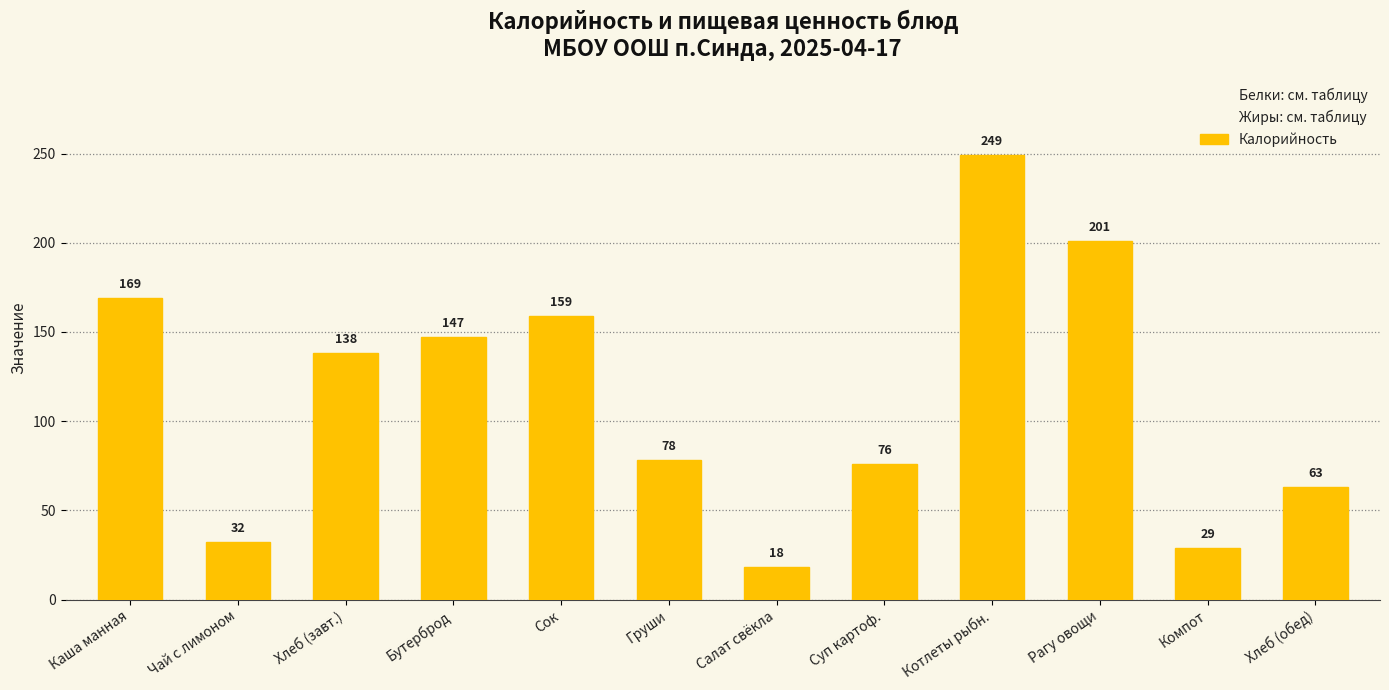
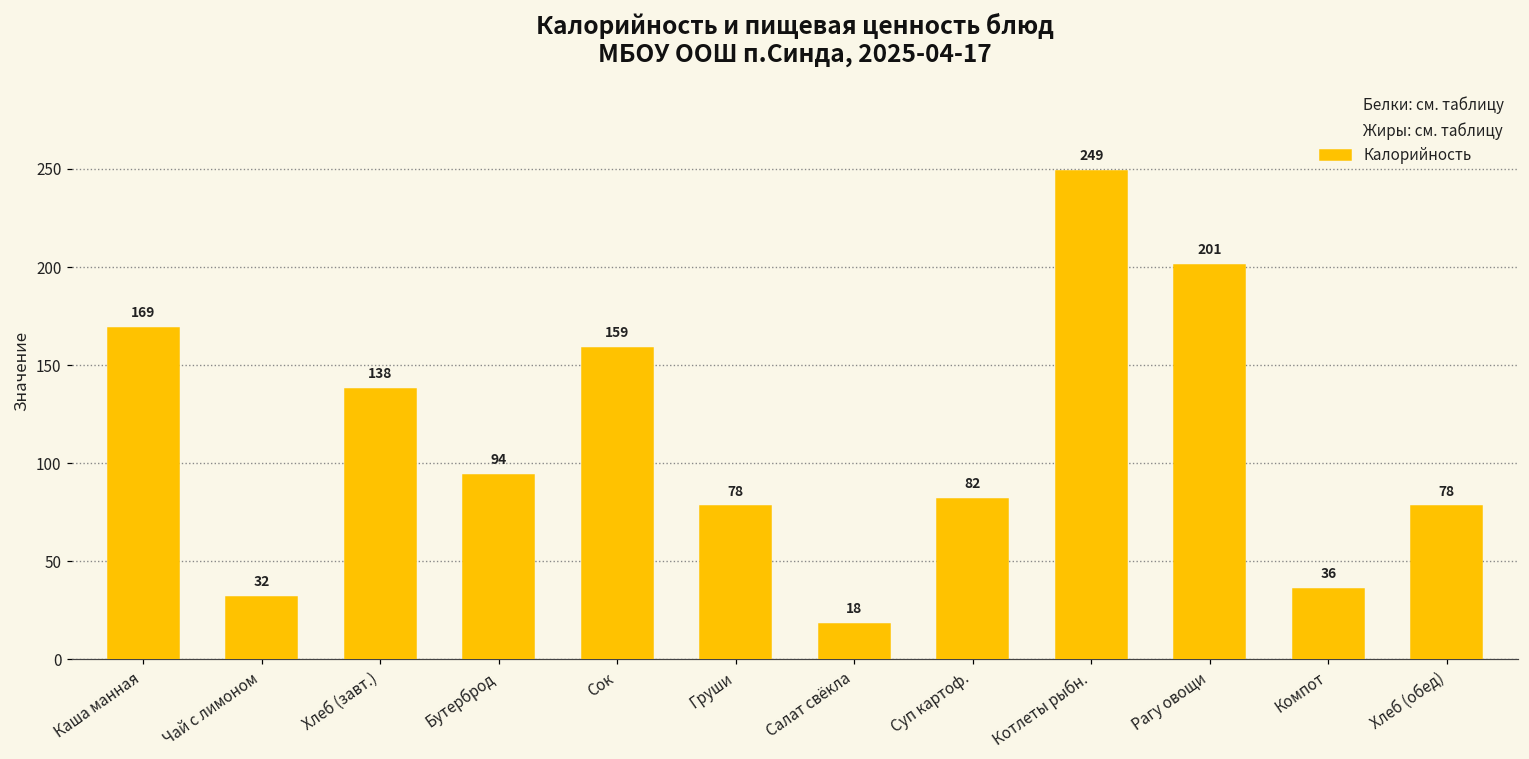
  {
    "Каша манная": 169,
    "Чай с лимоном": 32,
    "Хлеб (завт.)": 138,
-   "Бутерброд": 147,
+   "Бутерброд": 94,
    "Сок": 159,
    "Груши": 78,
    "Салат свёкла": 18,
-   "Суп картоф.": 76,
+   "Суп картоф.": 82,
    "Котлеты рыбн.": 249,
    "Рагу овощи": 201,
-   "Компот": 29,
-   "Хлеб (обед)": 63
+   "Компот": 36,
+   "Хлеб (обед)": 78
  }
